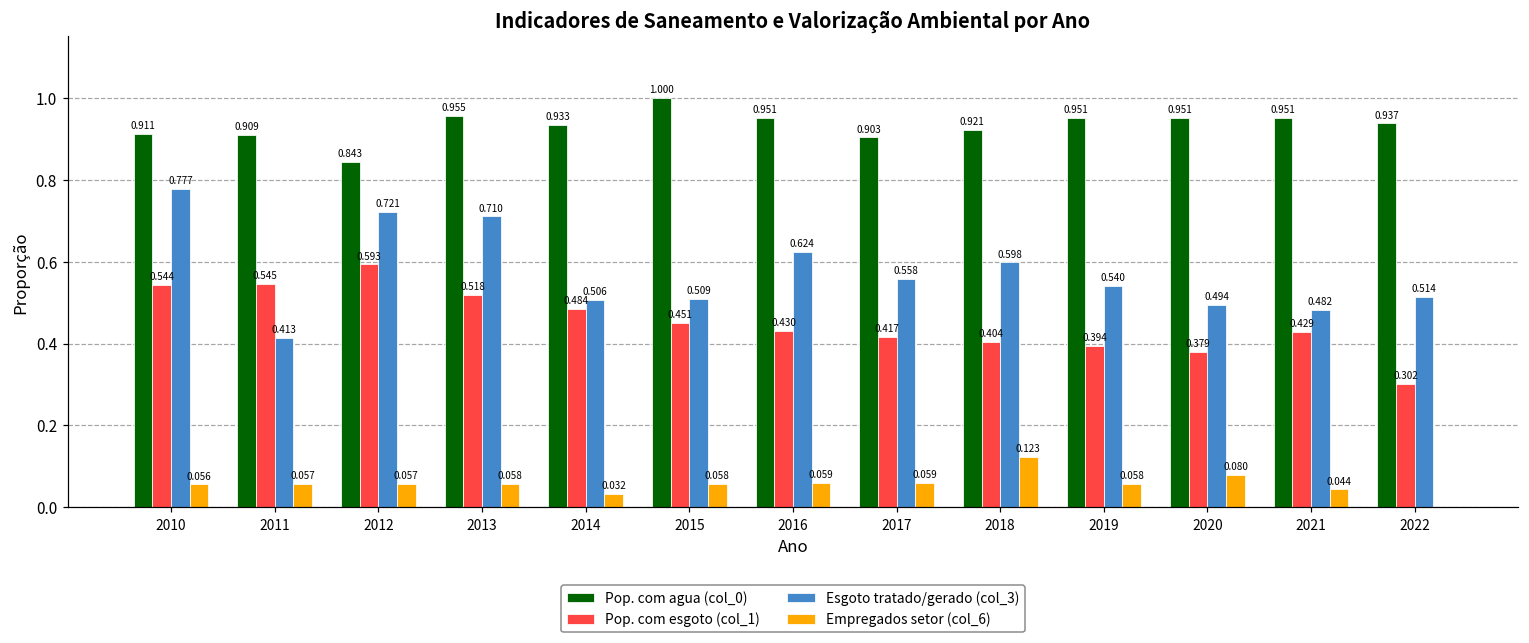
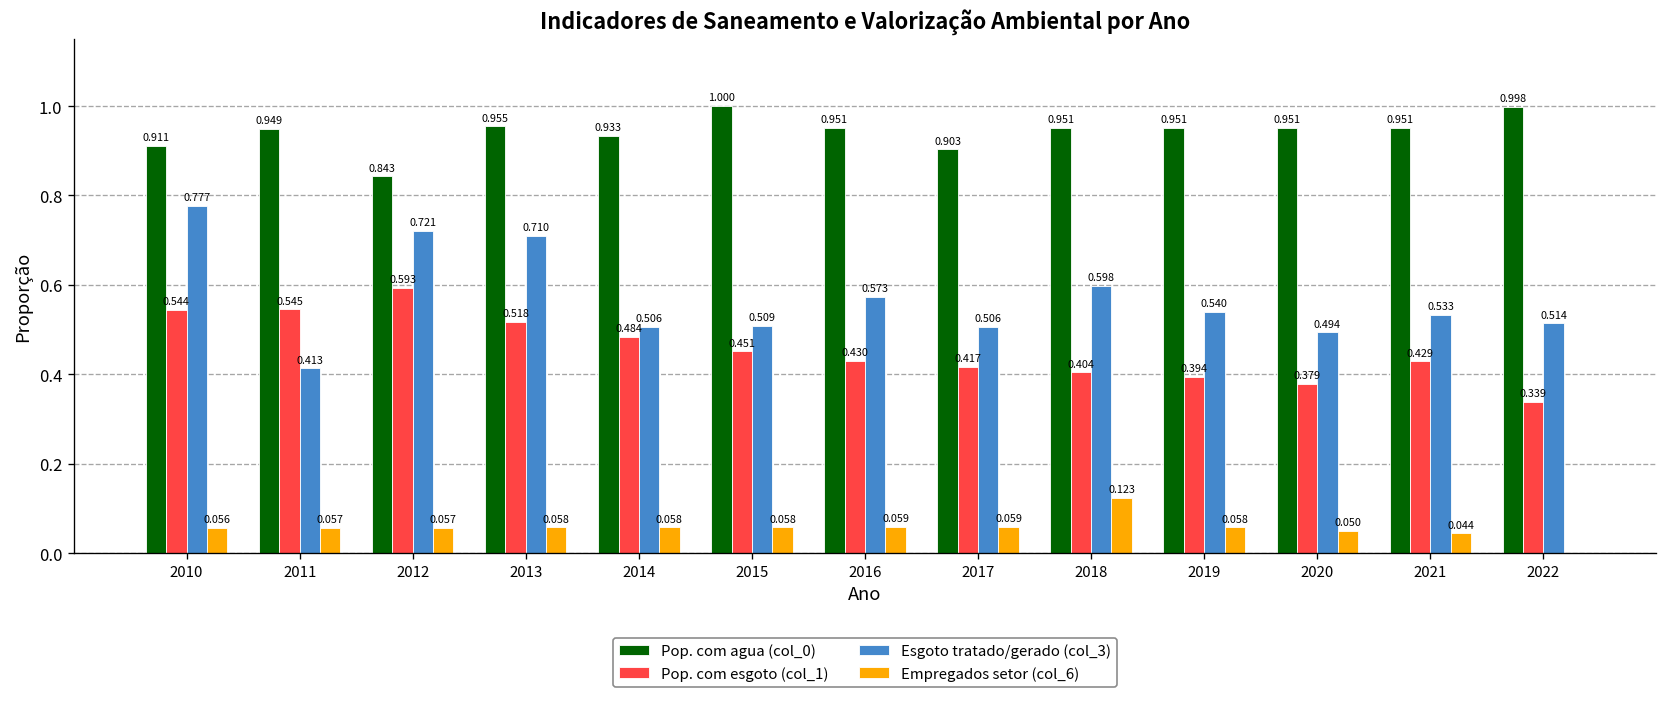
  {
    "Pop. com agua (col_0)": {
      "2010": 0.911,
-     "2011": 0.909,
+     "2011": 0.949,
      "2012": 0.843,
      "2013": 0.955,
      "2014": 0.933,
      "2015": 1.000,
      "2016": 0.951,
      "2017": 0.903,
-     "2018": 0.921,
+     "2018": 0.951,
      "2019": 0.951,
      "2020": 0.951,
      "2021": 0.951,
-     "2022": 0.937
+     "2022": 0.998
    },
    "Pop. com esgoto (col_1)": {
      "2010": 0.544,
      "2011": 0.545,
      "2012": 0.593,
      "2013": 0.518,
      "2014": 0.484,
      "2015": 0.451,
      "2016": 0.430,
      "2017": 0.417,
      "2018": 0.404,
      "2019": 0.394,
      "2020": 0.379,
      "2021": 0.429,
-     "2022": 0.302
+     "2022": 0.339
    },
    "Esgoto tratado/gerado (col_3)": {
      "2010": 0.777,
      "2011": 0.413,
      "2012": 0.721,
      "2013": 0.710,
      "2014": 0.506,
      "2015": 0.509,
-     "2016": 0.624,
-     "2017": 0.558,
+     "2016": 0.573,
+     "2017": 0.506,
      "2018": 0.598,
      "2019": 0.540,
      "2020": 0.494,
-     "2021": 0.482,
+     "2021": 0.533,
      "2022": 0.514
    },
    "Empregados setor (col_6)": {
      "2010": 0.056,
      "2011": 0.057,
      "2012": 0.057,
      "2013": 0.058,
-     "2014": 0.032,
+     "2014": 0.058,
      "2015": 0.058,
      "2016": 0.059,
      "2017": 0.059,
      "2018": 0.123,
      "2019": 0.058,
-     "2020": 0.080,
+     "2020": 0.050,
      "2021": 0.044
    }
  }
